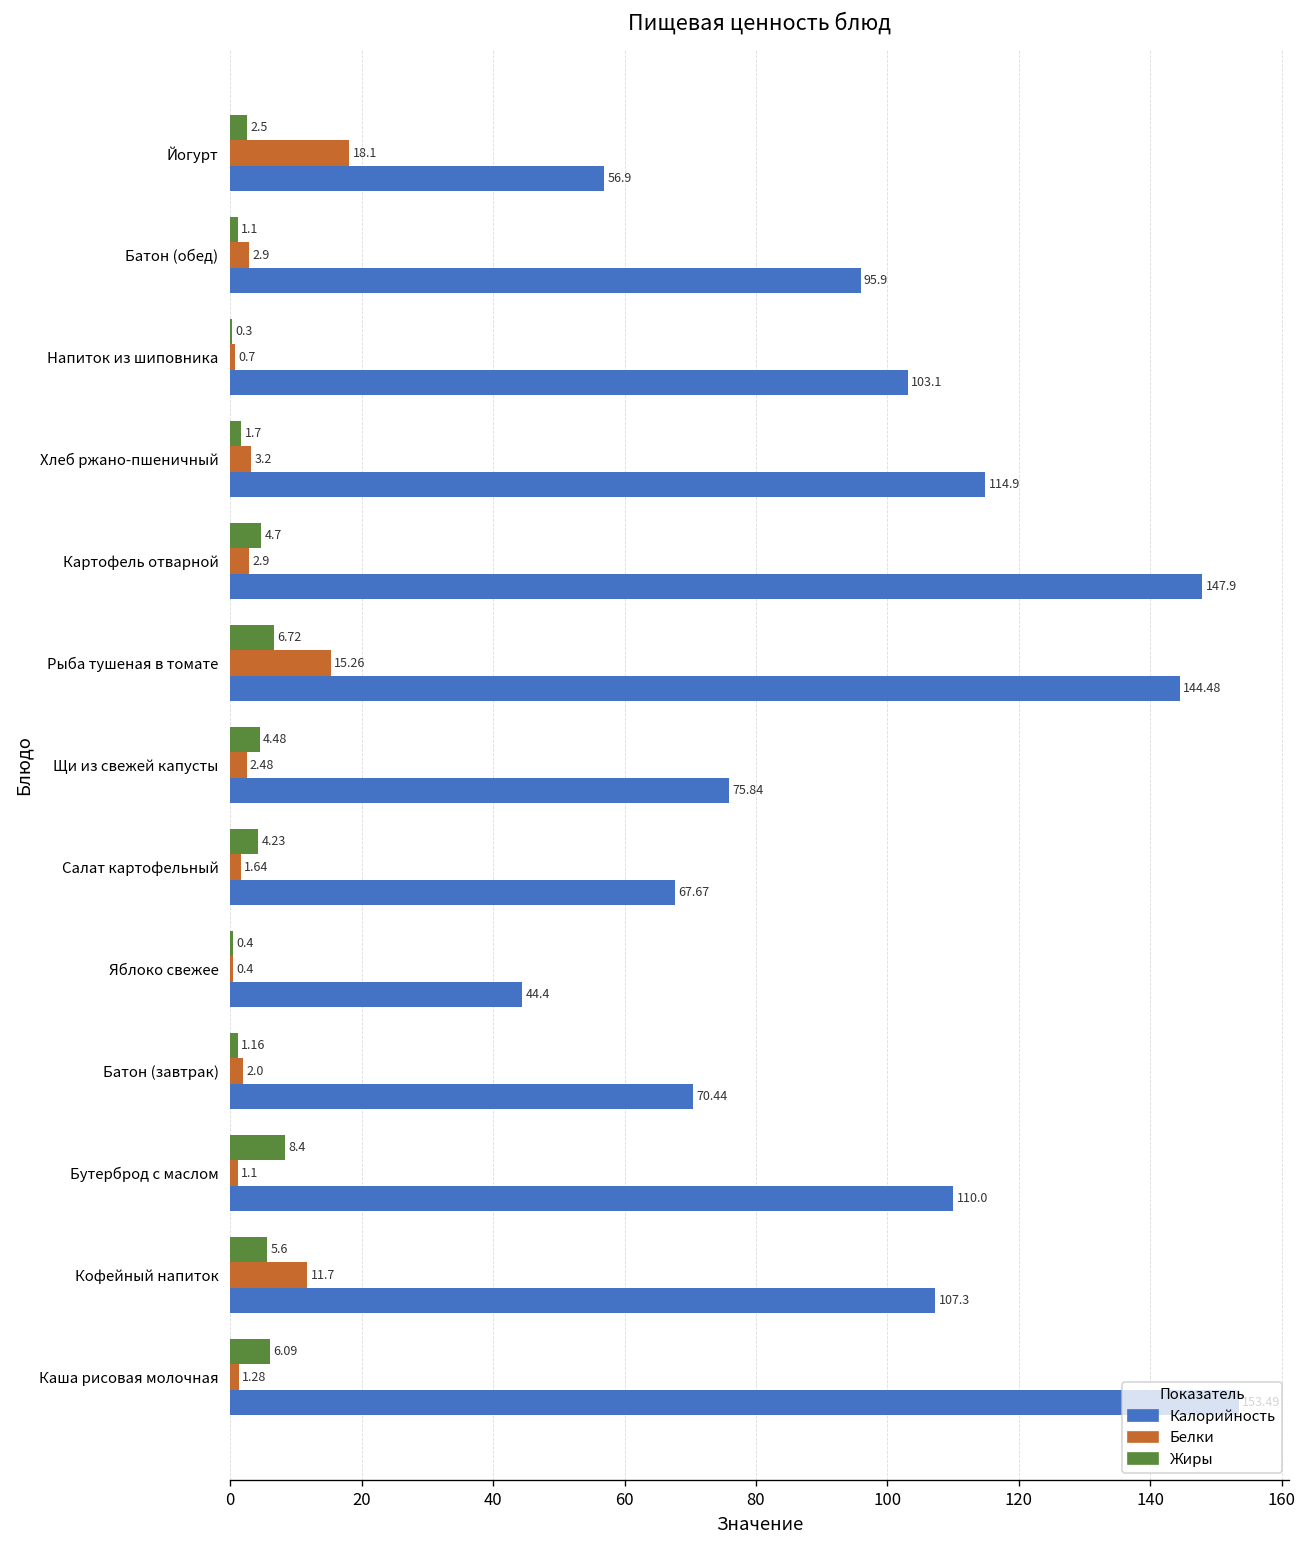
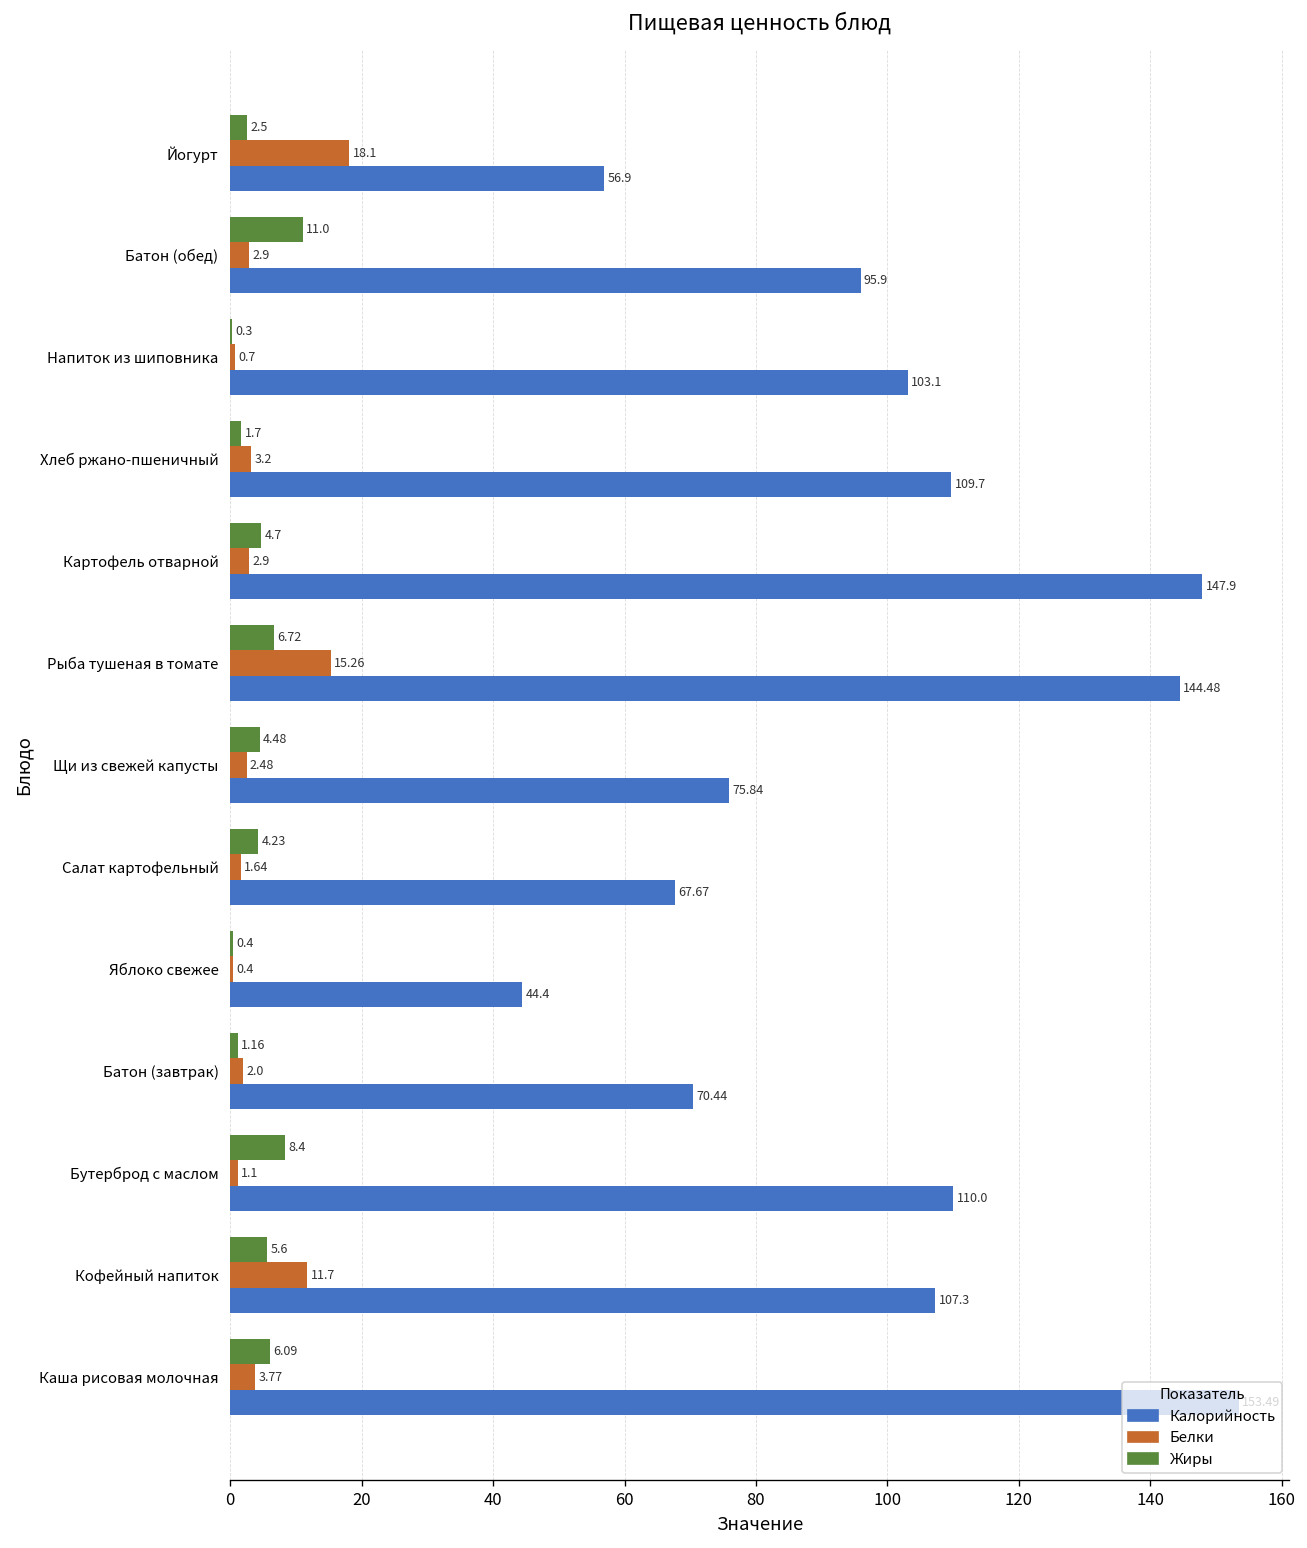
  {
    "Калорийность": {
      "Йогурт": 56.9,
      "Батон (обед)": 95.9,
      "Напиток из шиповника": 103.1,
-     "Хлеб ржано-пшеничный": 114.9,
+     "Хлеб ржано-пшеничный": 109.7,
      "Картофель отварной": 147.9,
      "Рыба тушеная в томате": 144.48,
      "Щи из свежей капусты": 75.84,
      "Салат картофельный": 67.67,
      "Яблоко свежее": 44.4,
      "Батон (завтрак)": 70.44,
      "Бутерброд с маслом": 110.0,
      "Кофейный напиток": 107.3
    },
    "Белки": {
      "Йогурт": 18.1,
      "Батон (обед)": 2.9,
      "Напиток из шиповника": 0.7,
      "Хлеб ржано-пшеничный": 3.2,
      "Картофель отварной": 2.9,
      "Рыба тушеная в томате": 15.26,
      "Щи из свежей капусты": 2.48,
      "Салат картофельный": 1.64,
      "Яблоко свежее": 0.4,
      "Батон (завтрак)": 2.0,
      "Бутерброд с маслом": 1.1,
      "Кофейный напиток": 11.7,
-     "Каша рисовая молочная": 1.28
+     "Каша рисовая молочная": 3.77
    },
    "Жиры": {
      "Йогурт": 2.5,
-     "Батон (обед)": 1.1,
+     "Батон (обед)": 11.0,
      "Напиток из шиповника": 0.3,
      "Хлеб ржано-пшеничный": 1.7,
      "Картофель отварной": 4.7,
      "Рыба тушеная в томате": 6.72,
      "Щи из свежей капусты": 4.48,
      "Салат картофельный": 4.23,
      "Яблоко свежее": 0.4,
      "Батон (завтрак)": 1.16,
      "Бутерброд с маслом": 8.4,
      "Кофейный напиток": 5.6,
      "Каша рисовая молочная": 6.09
    }
  }
